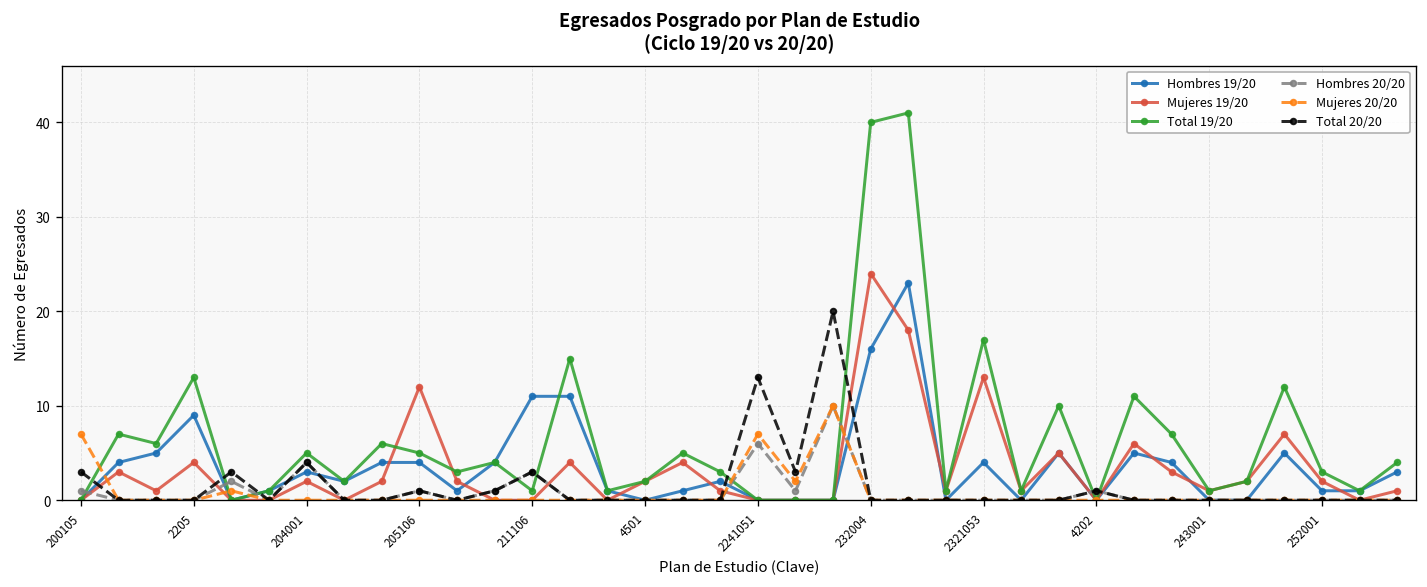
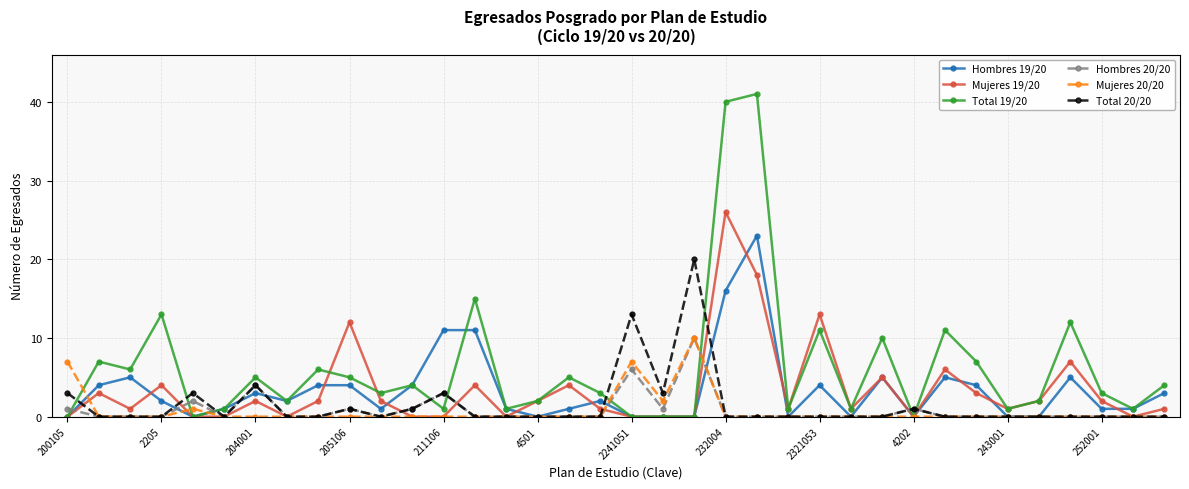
  {
    "Hombres 19/20": {
-     "2205": 9,
+     "2205": 2,
      "204001": 3,
      "205106": 4,
      "211106": 11,
      "232004": 16,
      "2321053": 4,
      "252001": 1
    },
    "Mujeres 19/20": {
      "2205": 4,
      "204001": 2,
      "205106": 12,
-     "232004": 24,
+     "232004": 26,
      "2321053": 13,
      "252001": 2
    },
    "Total 19/20": {
      "2205": 13,
      "204001": 5,
      "205106": 5,
      "211106": 1,
      "232004": 40,
-     "2321053": 17,
+     "2321053": 11,
      "252001": 3
    },
    "Hombres 20/20": {
      "200105": 1,
      "2241051": 6
    },
    "Mujeres 20/20": {
      "200105": 7,
      "204001": 0,
      "205106": 0,
      "2241051": 7
    },
    "Total 20/20": {
      "200105": 3,
      "2241051": 13
    }
  }
